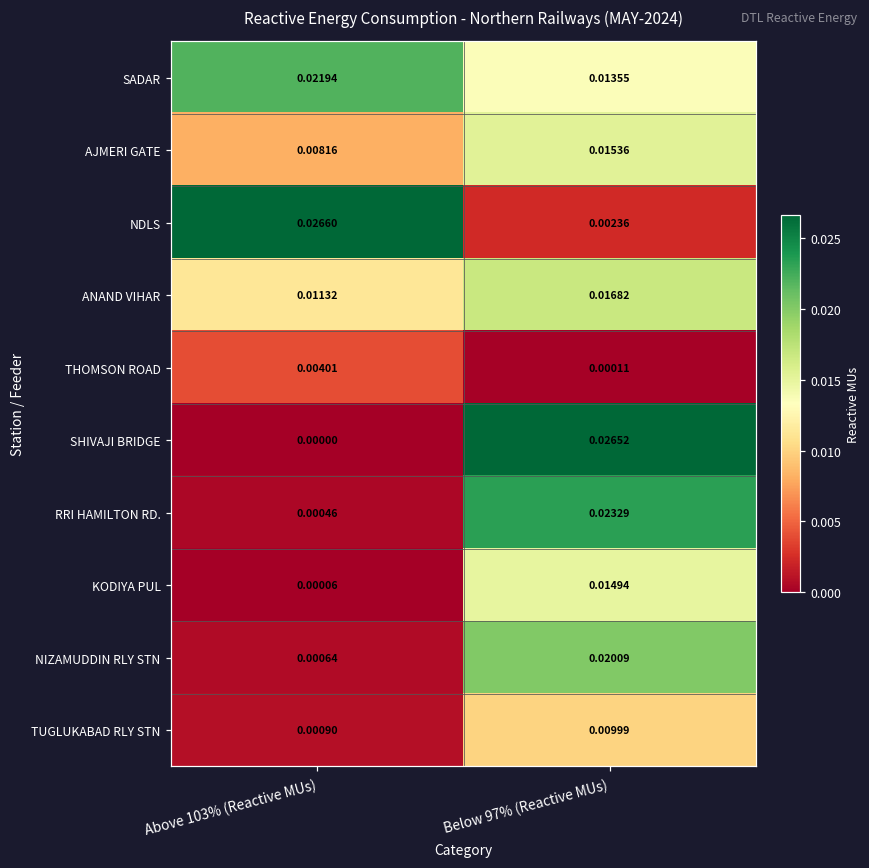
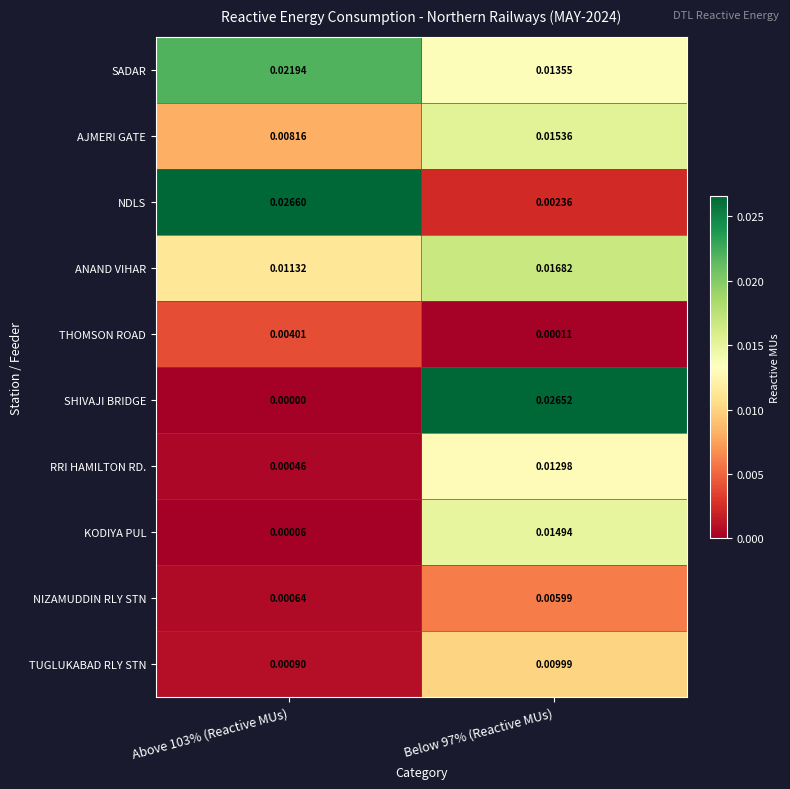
  {
    "SADAR": {
      "Above 103% (Reactive MUs)": 0.02194,
      "Below 97% (Reactive MUs)": 0.01355
    },
    "AJMERI GATE": {
      "Above 103% (Reactive MUs)": 0.00816,
      "Below 97% (Reactive MUs)": 0.01536
    },
    "NDLS": {
      "Above 103% (Reactive MUs)": 0.02660,
      "Below 97% (Reactive MUs)": 0.00236
    },
    "ANAND VIHAR": {
      "Above 103% (Reactive MUs)": 0.01132,
      "Below 97% (Reactive MUs)": 0.01682
    },
    "THOMSON ROAD": {
      "Above 103% (Reactive MUs)": 0.00401,
      "Below 97% (Reactive MUs)": 0.00011
    },
    "SHIVAJI BRIDGE": {
      "Above 103% (Reactive MUs)": 0.00000,
      "Below 97% (Reactive MUs)": 0.02652
    },
    "RRI HAMILTON RD.": {
      "Above 103% (Reactive MUs)": 0.00046,
-     "Below 97% (Reactive MUs)": 0.02329
+     "Below 97% (Reactive MUs)": 0.01298
    },
    "KODIYA PUL": {
      "Above 103% (Reactive MUs)": 0.00006,
      "Below 97% (Reactive MUs)": 0.01494
    },
    "NIZAMUDDIN RLY STN": {
      "Above 103% (Reactive MUs)": 0.00064,
-     "Below 97% (Reactive MUs)": 0.02009
+     "Below 97% (Reactive MUs)": 0.00599
    },
    "TUGLUKABAD RLY STN": {
      "Above 103% (Reactive MUs)": 0.00090,
      "Below 97% (Reactive MUs)": 0.00999
    }
  }
